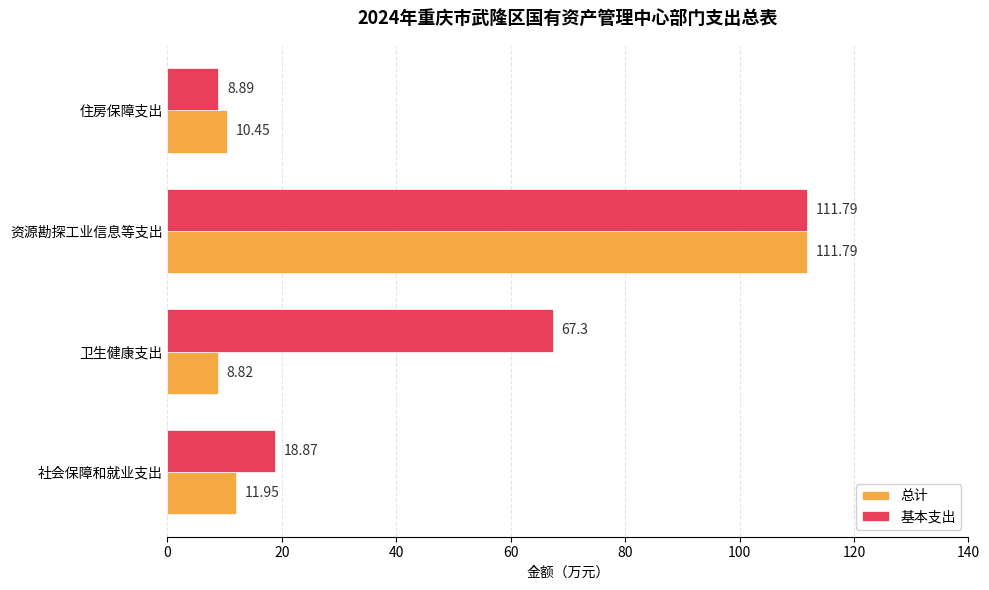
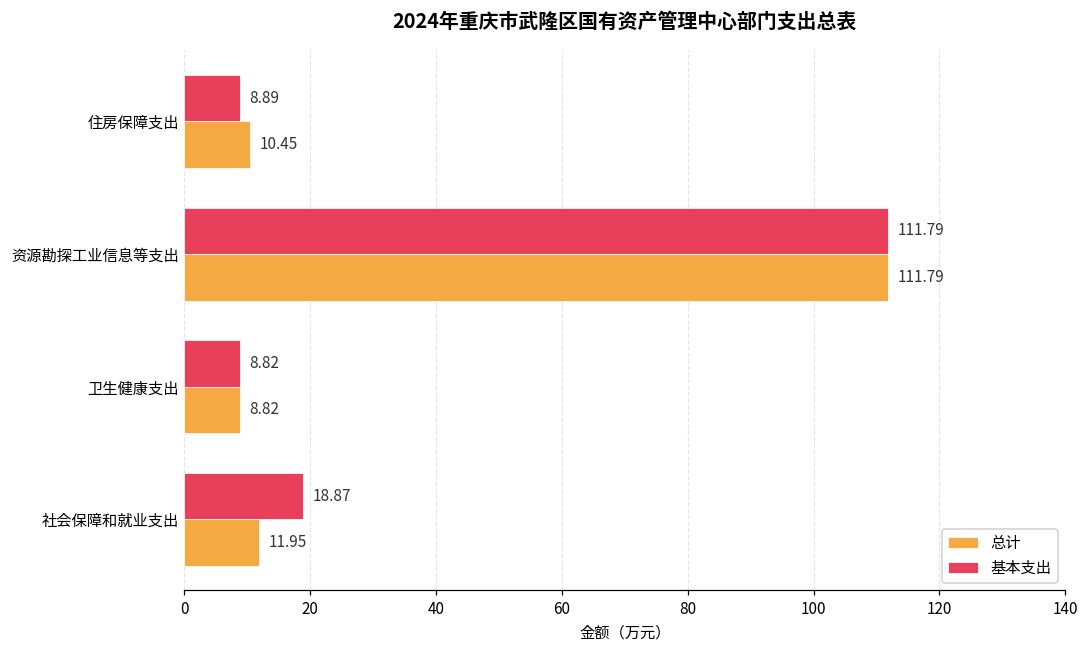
  {
    "总计": {
      "住房保障支出": 10.45,
      "资源勘探工业信息等支出": 111.79,
      "卫生健康支出": 8.82,
      "社会保障和就业支出": 11.95
    },
    "基本支出": {
      "住房保障支出": 8.89,
      "资源勘探工业信息等支出": 111.79,
-     "卫生健康支出": 67.3,
+     "卫生健康支出": 8.82,
      "社会保障和就业支出": 18.87
    }
  }
